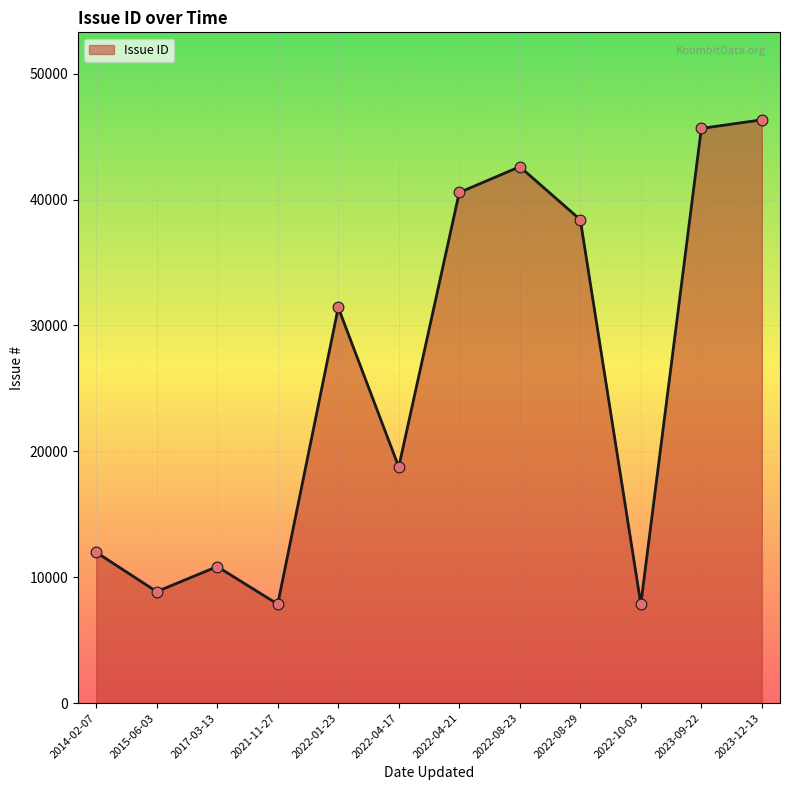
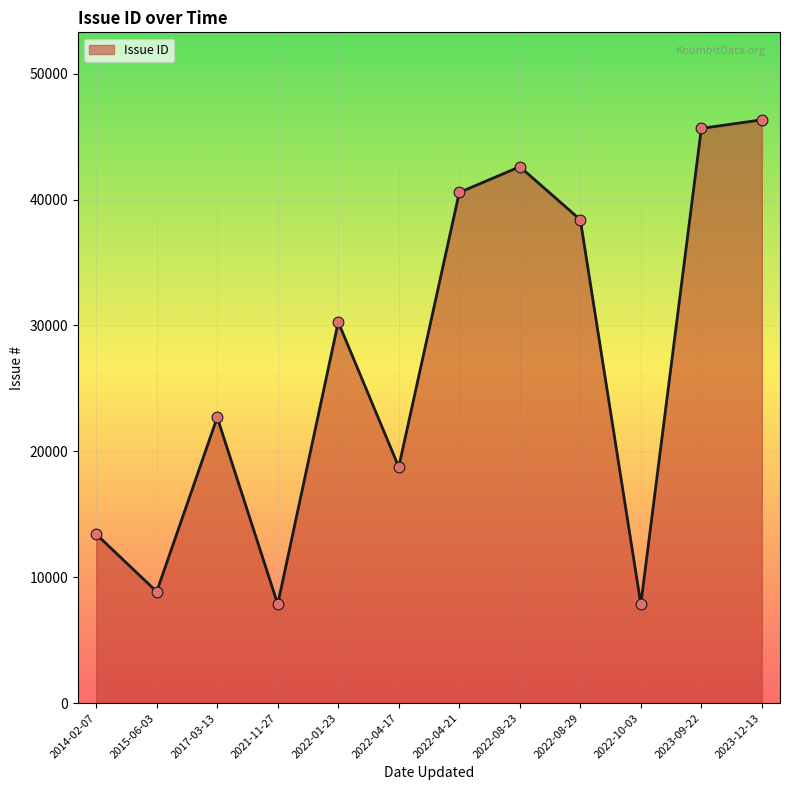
  {
-   "2014-02-07": 12000,
+   "2014-02-07": 13400,
    "2015-06-03": 8900,
-   "2017-03-13": 10800,
+   "2017-03-13": 22700,
    "2021-11-27": 7900,
-   "2022-01-23": 31400,
+   "2022-01-23": 30300,
    "2022-04-17": 18800,
    "2022-04-21": 40600,
    "2022-08-23": 42600,
    "2022-08-29": 38400,
    "2022-10-03": 7900,
    "2023-09-22": 45700,
    "2023-12-13": 46300
  }
